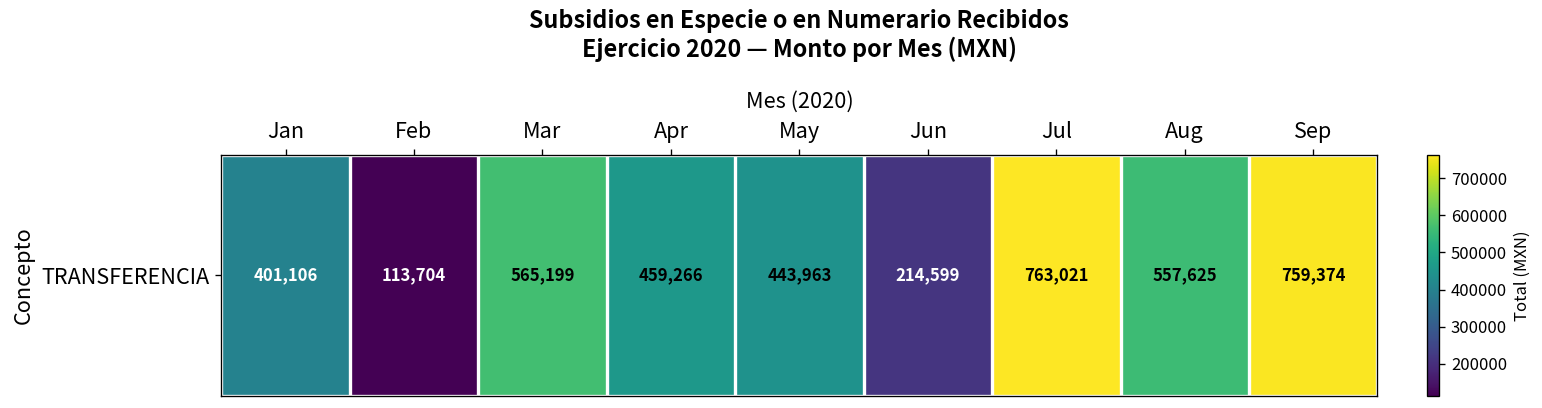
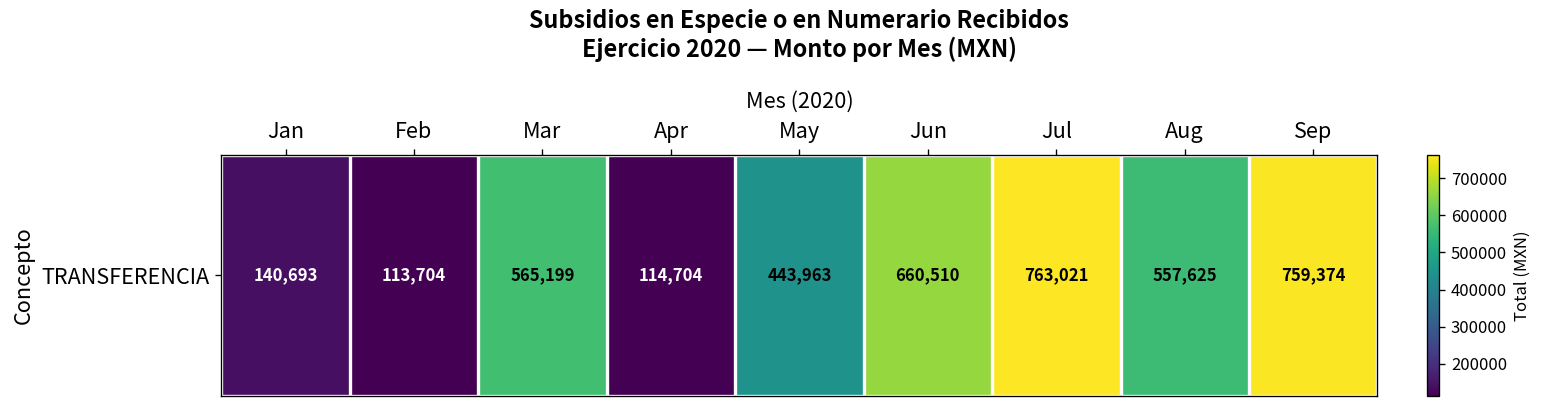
  {
    "TRANSFERENCIA": {
-     "Jan": "401,106",
+     "Jan": "140,693",
      "Feb": "113,704",
      "Mar": "565,199",
-     "Apr": "459,266",
+     "Apr": "114,704",
      "May": "443,963",
-     "Jun": "214,599",
+     "Jun": "660,510",
      "Jul": "763,021",
      "Aug": "557,625",
      "Sep": "759,374"
    }
  }
